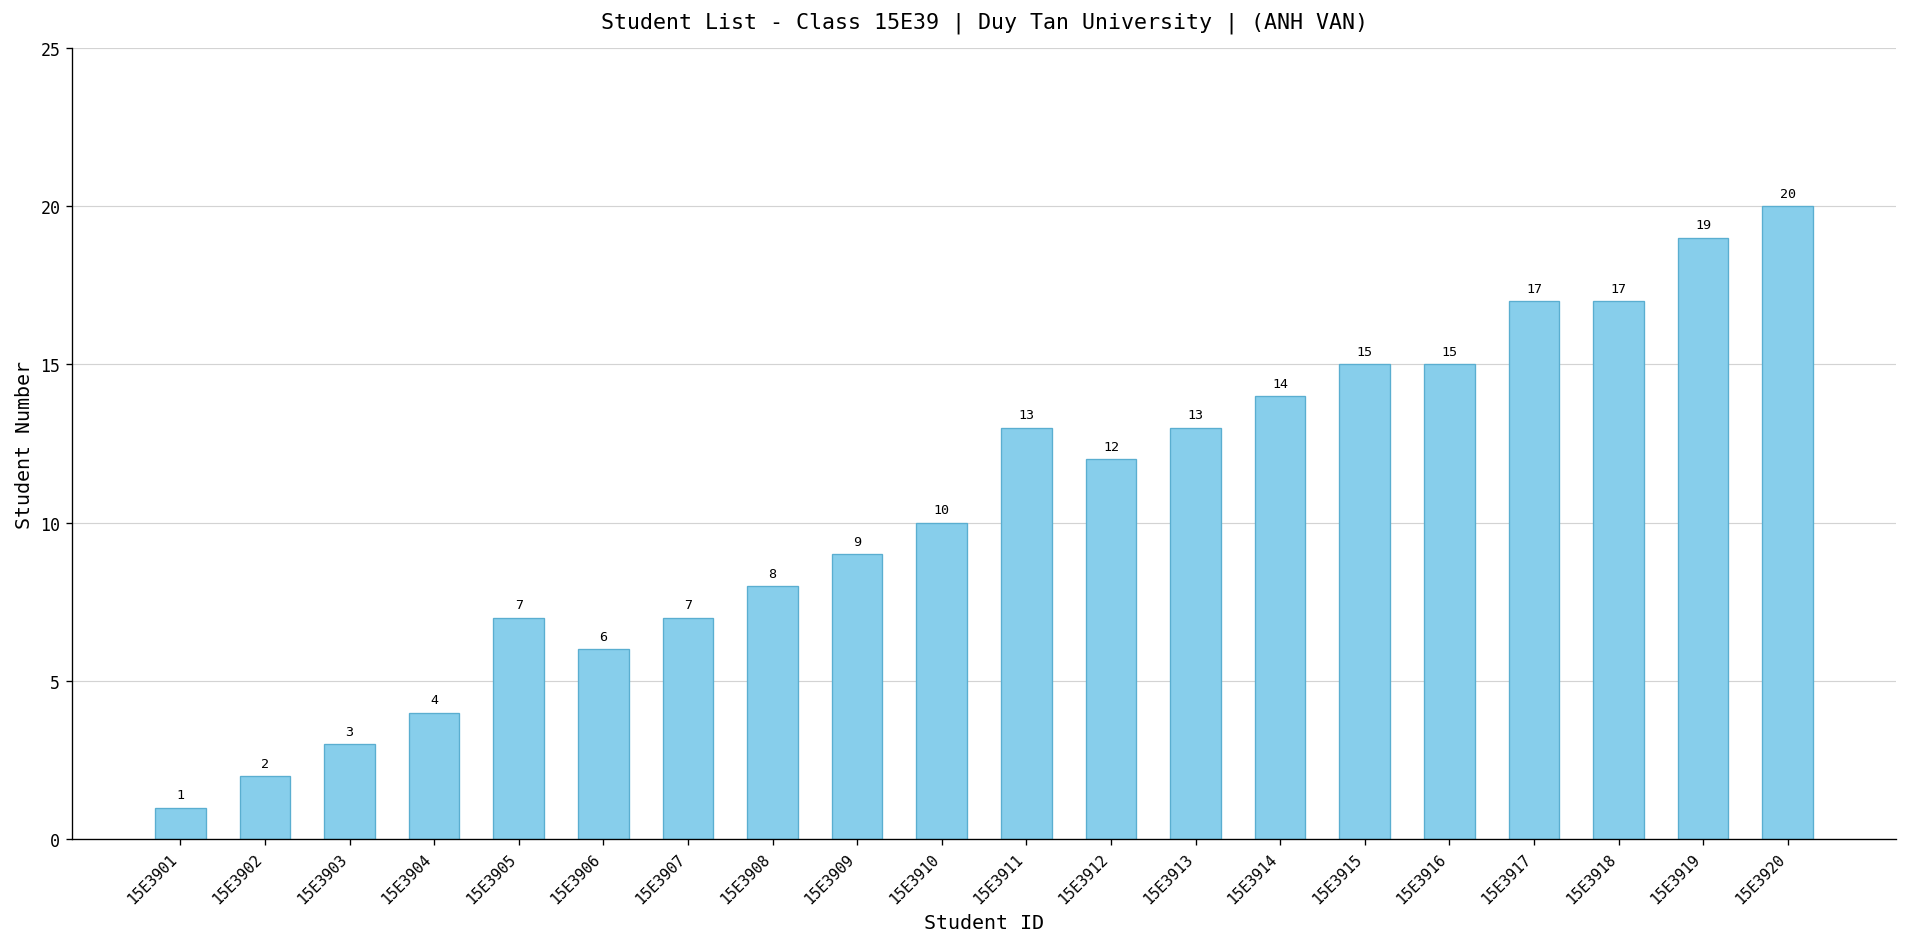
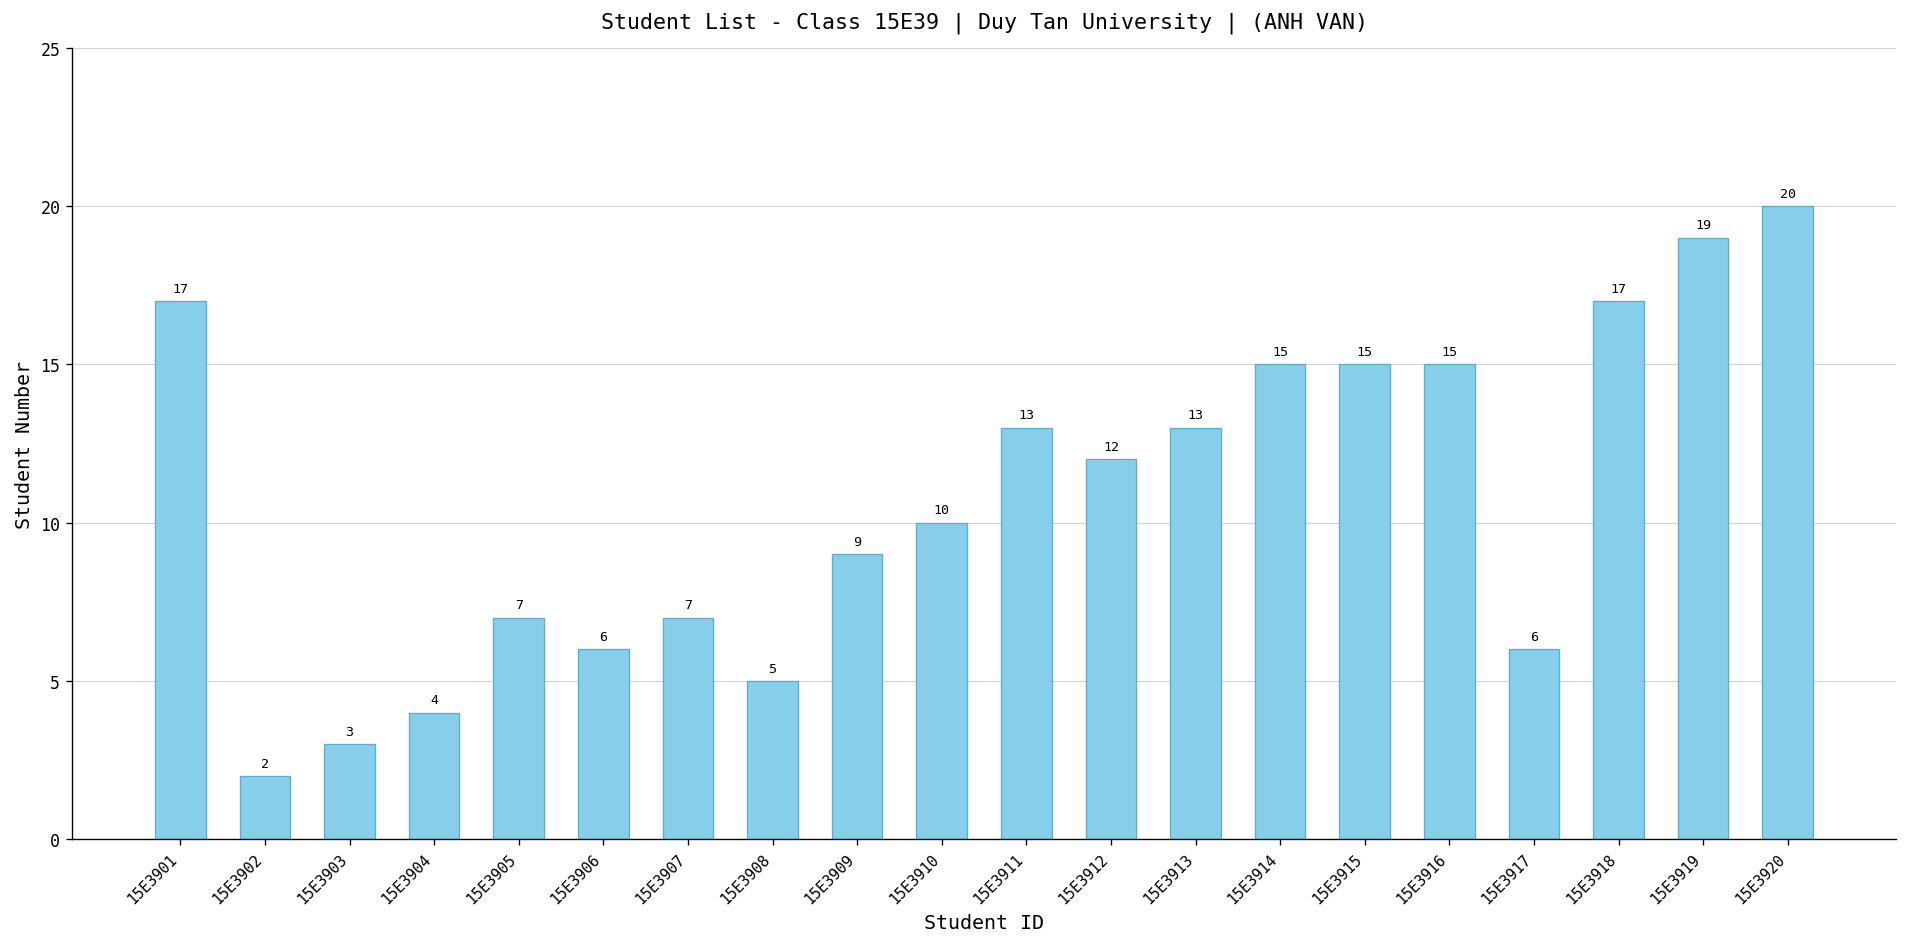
  {
-   "15E3901": 1,
+   "15E3901": 17,
    "15E3902": 2,
    "15E3903": 3,
    "15E3904": 4,
    "15E3905": 7,
    "15E3906": 6,
    "15E3907": 7,
-   "15E3908": 8,
+   "15E3908": 5,
    "15E3909": 9,
    "15E3910": 10,
    "15E3911": 13,
    "15E3912": 12,
    "15E3913": 13,
-   "15E3914": 14,
+   "15E3914": 15,
    "15E3915": 15,
    "15E3916": 15,
-   "15E3917": 17,
+   "15E3917": 6,
    "15E3918": 17,
    "15E3919": 19,
    "15E3920": 20
  }
